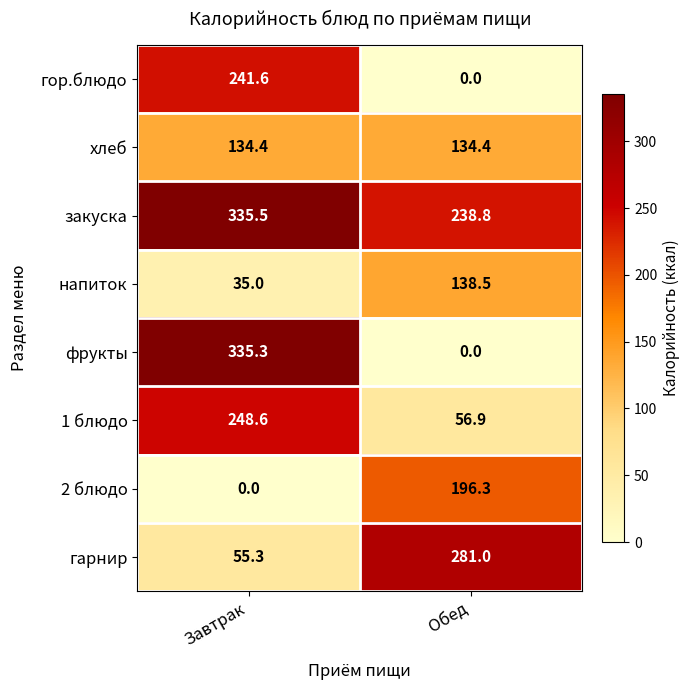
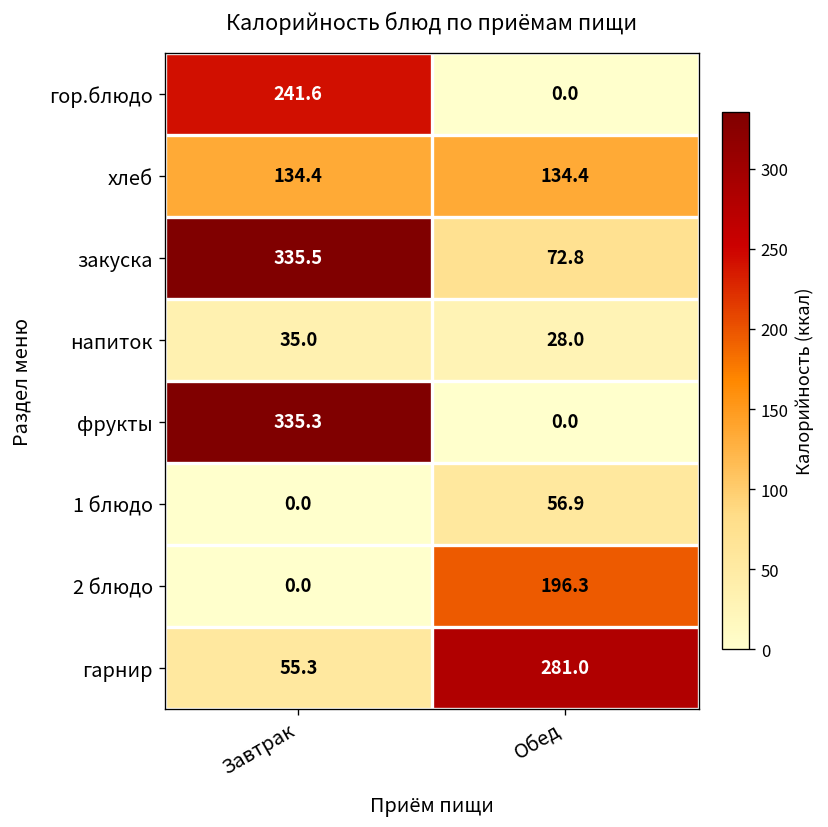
  {
    "гор.блюдо": {
      "Завтрак": 241.6,
      "Обед": 0.0
    },
    "хлеб": {
      "Завтрак": 134.4,
      "Обед": 134.4
    },
    "закуска": {
      "Завтрак": 335.5,
-     "Обед": 238.8
+     "Обед": 72.8
    },
    "напиток": {
      "Завтрак": 35.0,
-     "Обед": 138.5
+     "Обед": 28.0
    },
    "фрукты": {
      "Завтрак": 335.3,
      "Обед": 0.0
    },
    "1 блюдо": {
-     "Завтрак": 248.6,
+     "Завтрак": 0.0,
      "Обед": 56.9
    },
    "2 блюдо": {
      "Завтрак": 0.0,
      "Обед": 196.3
    },
    "гарнир": {
      "Завтрак": 55.3,
      "Обед": 281.0
    }
  }
